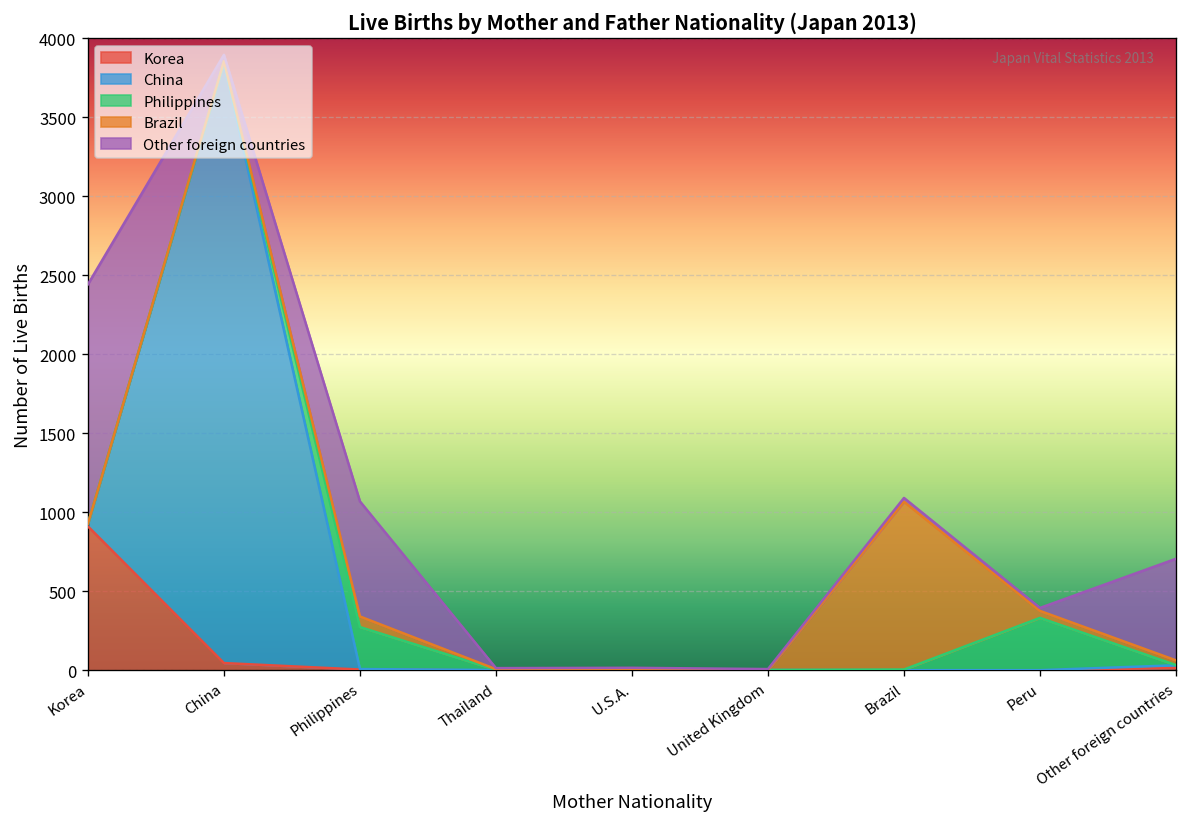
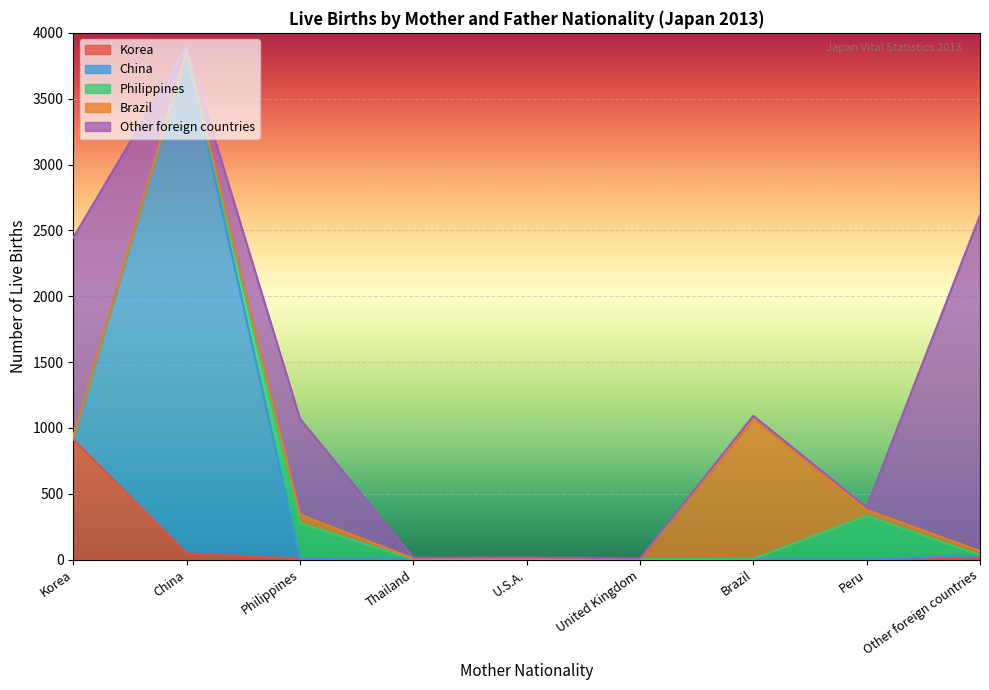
  {
    "Philippines": {
      "Philippines": 270,
      "Peru": 330
    },
    "Other foreign countries": {
      "Korea": 1510,
      "Philippines": 730,
      "Brazil": 20,
-     "Other foreign countries": 640
+     "Other foreign countries": 2550
    }
  }
